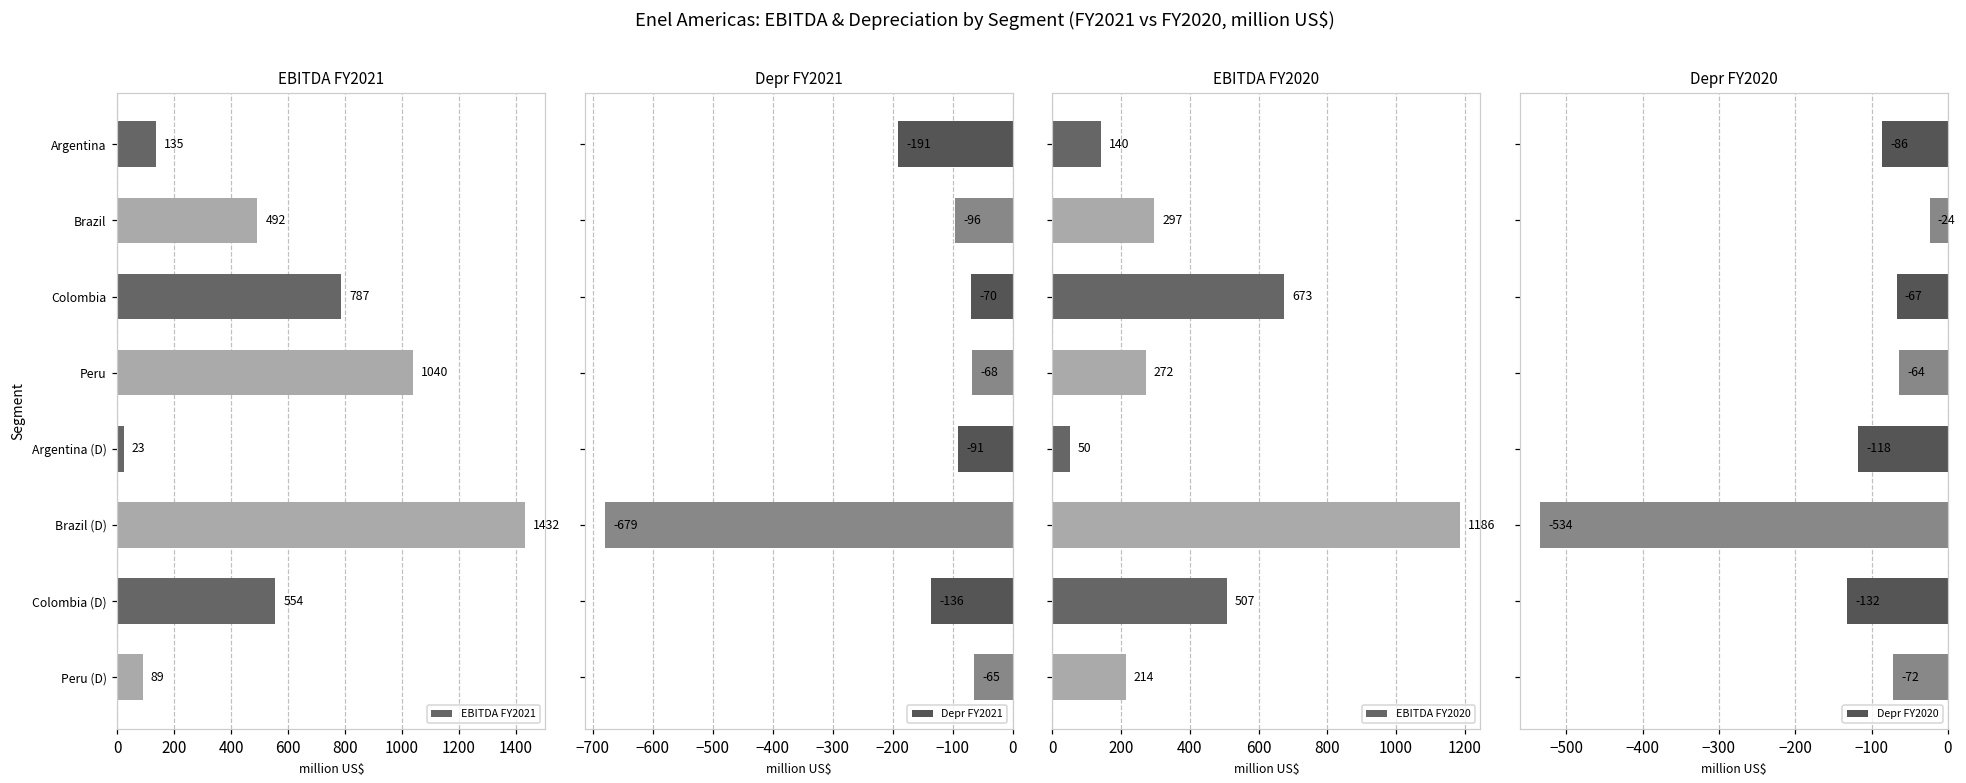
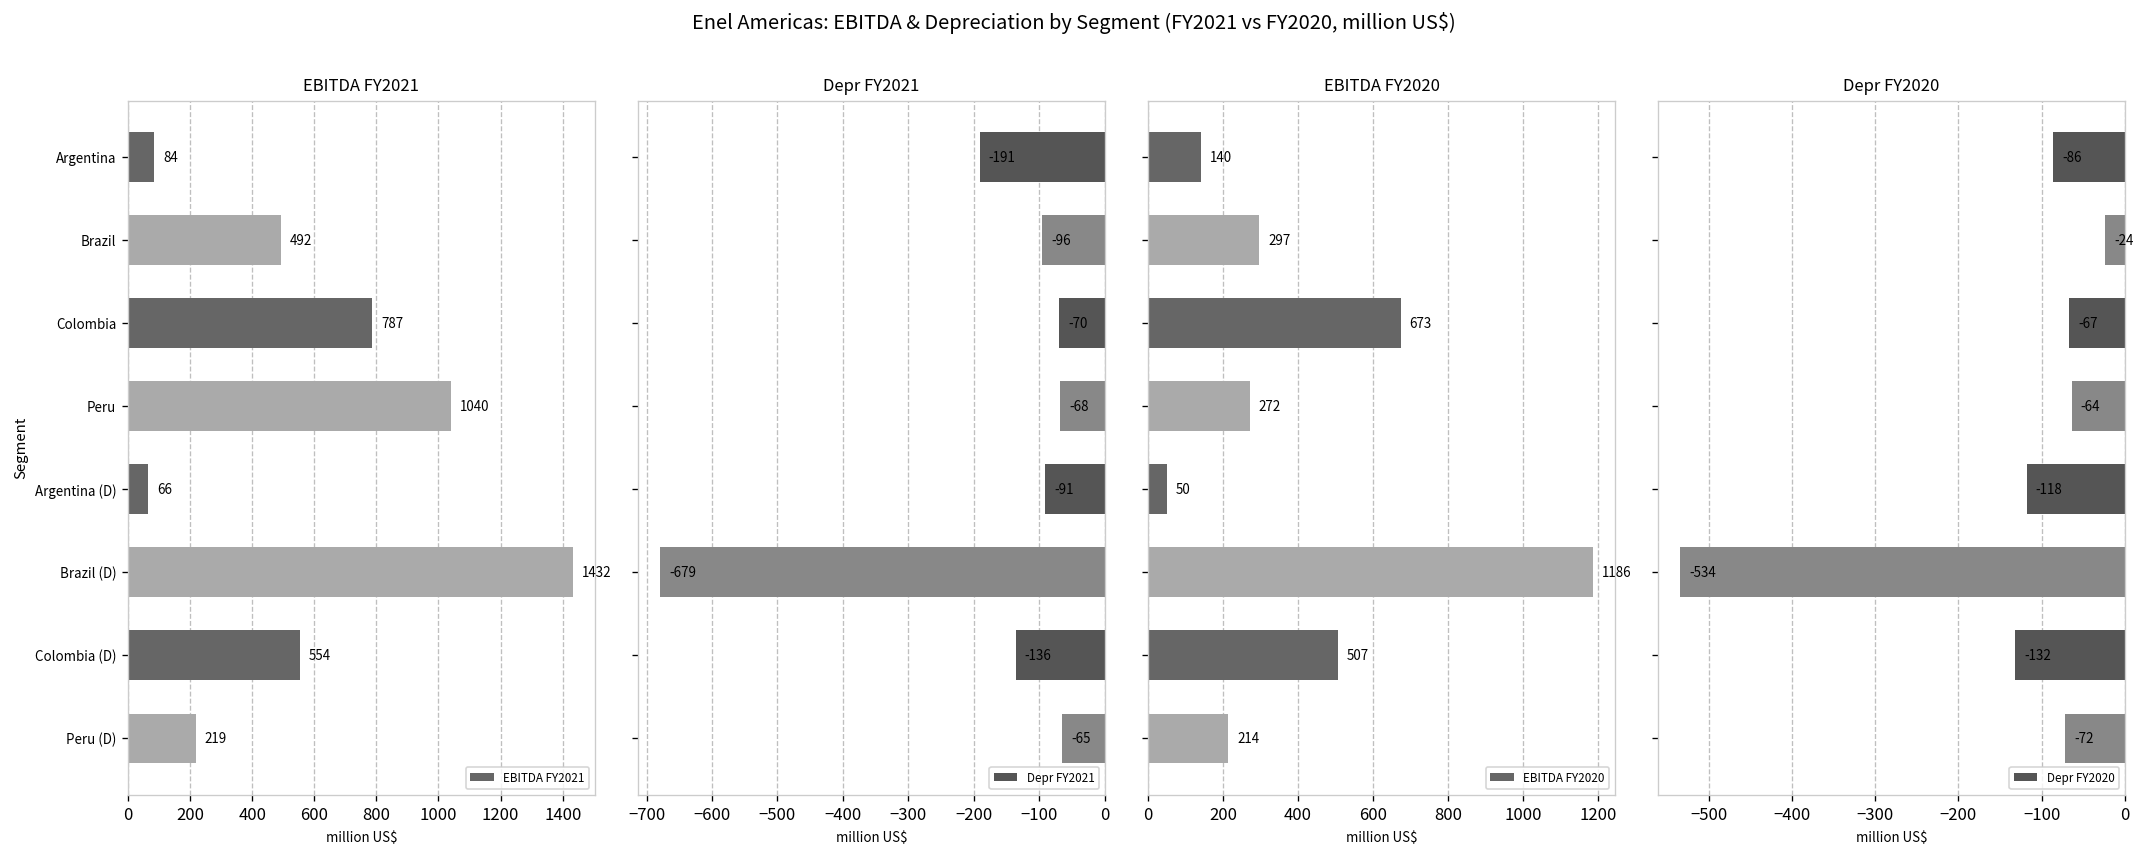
  {
    "EBITDA FY2021": {
-     "Argentina": 135,
+     "Argentina": 84,
      "Brazil": 492,
      "Colombia": 787,
      "Peru": 1040,
-     "Argentina (D)": 23,
+     "Argentina (D)": 66,
      "Brazil (D)": 1432,
      "Colombia (D)": 554,
-     "Peru (D)": 89
+     "Peru (D)": 219
    }
  }
